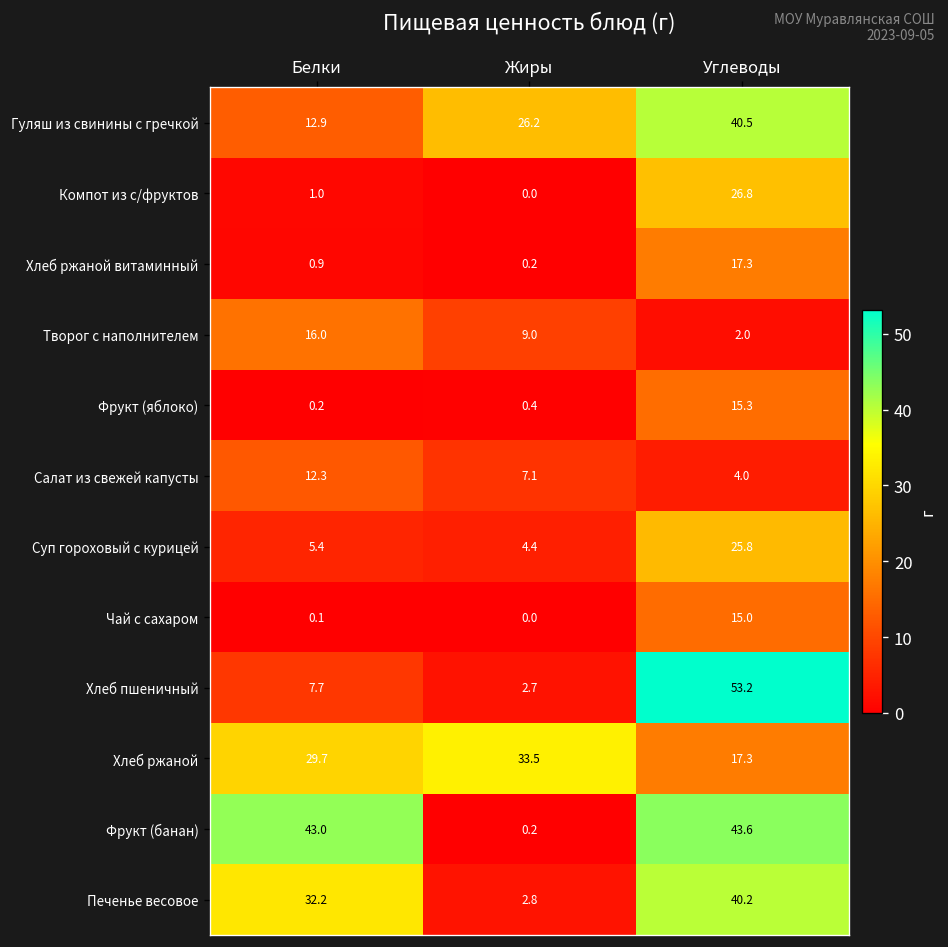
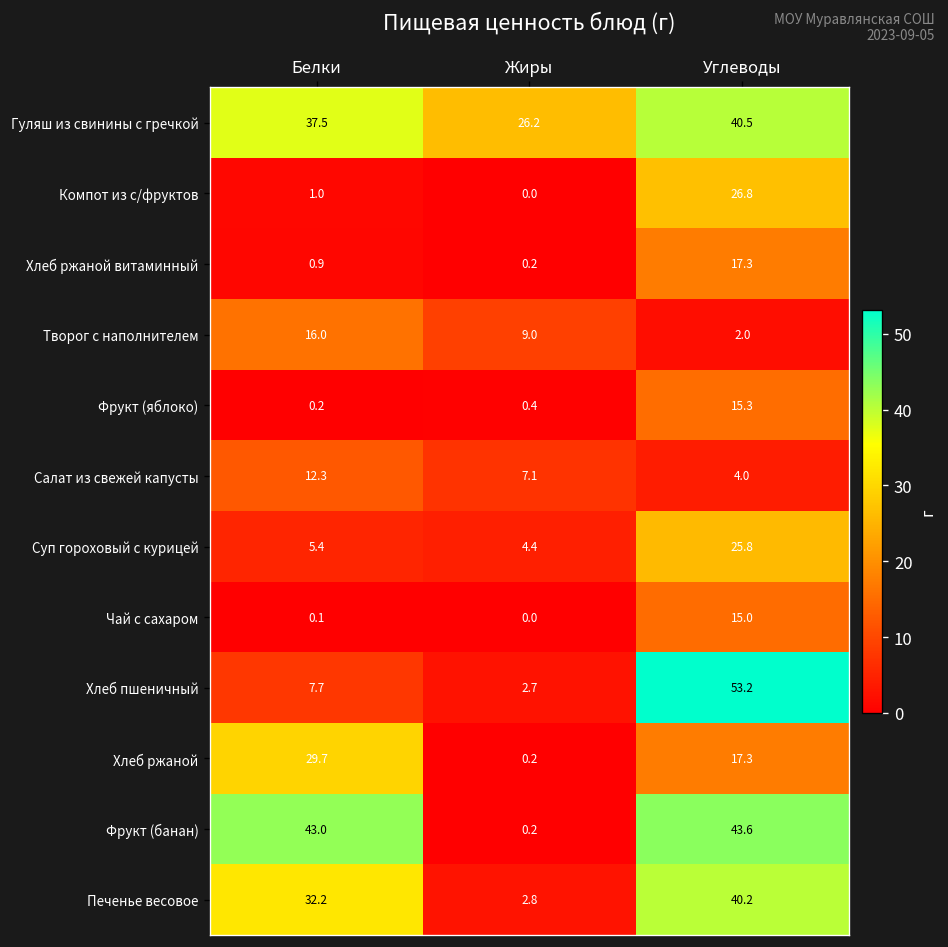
  {
    "Гуляш из свинины с гречкой": {
-     "Белки": 12.9,
+     "Белки": 37.5,
      "Жиры": 26.2,
      "Углеводы": 40.5
    },
    "Компот из с/фруктов": {
      "Белки": 1.0,
      "Жиры": 0.0,
      "Углеводы": 26.8
    },
    "Хлеб ржаной витаминный": {
      "Белки": 0.9,
      "Жиры": 0.2,
      "Углеводы": 17.3
    },
    "Творог с наполнителем": {
      "Белки": 16.0,
      "Жиры": 9.0,
      "Углеводы": 2.0
    },
    "Фрукт (яблоко)": {
      "Белки": 0.2,
      "Жиры": 0.4,
      "Углеводы": 15.3
    },
    "Салат из свежей капусты": {
      "Белки": 12.3,
      "Жиры": 7.1,
      "Углеводы": 4.0
    },
    "Суп гороховый с курицей": {
      "Белки": 5.4,
      "Жиры": 4.4,
      "Углеводы": 25.8
    },
    "Чай с сахаром": {
      "Белки": 0.1,
      "Жиры": 0.0,
      "Углеводы": 15.0
    },
    "Хлеб пшеничный": {
      "Белки": 7.7,
      "Жиры": 2.7,
      "Углеводы": 53.2
    },
    "Хлеб ржаной": {
      "Белки": 29.7,
-     "Жиры": 33.5,
+     "Жиры": 0.2,
      "Углеводы": 17.3
    },
    "Фрукт (банан)": {
      "Белки": 43.0,
      "Жиры": 0.2,
      "Углеводы": 43.6
    },
    "Печенье весовое": {
      "Белки": 32.2,
      "Жиры": 2.8,
      "Углеводы": 40.2
    }
  }
